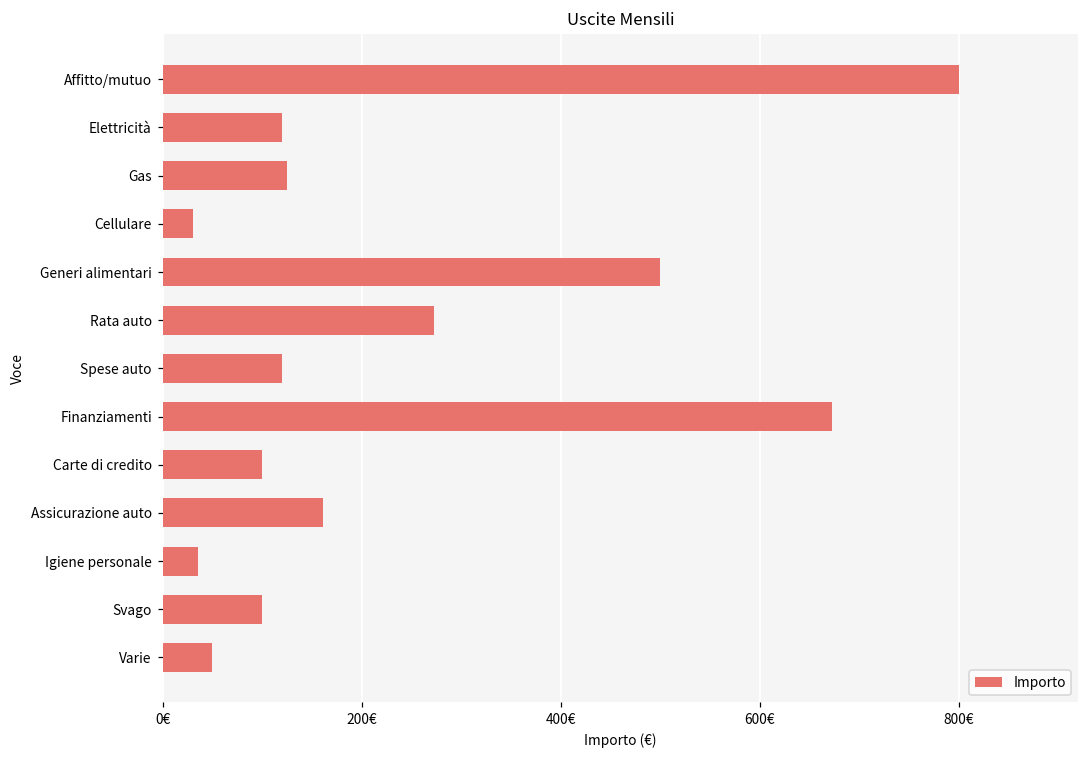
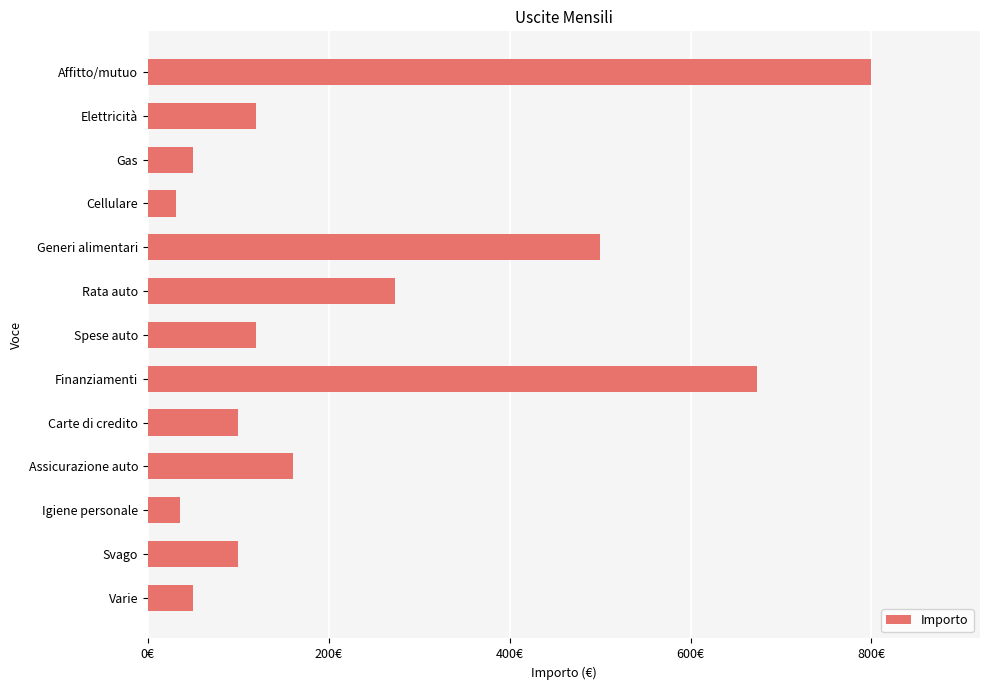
  {
    "Affitto/mutuo": "800€",
    "Elettricità": "120€",
-   "Gas": "130€",
+   "Gas": "50€",
    "Cellulare": "30€",
    "Generi alimentari": "500€",
    "Rata auto": "270€",
    "Spese auto": "120€",
    "Finanziamenti": "670€",
    "Carte di credito": "100€",
    "Assicurazione auto": "160€",
    "Igiene personale": "40€",
    "Svago": "100€",
    "Varie": "50€"
  }
